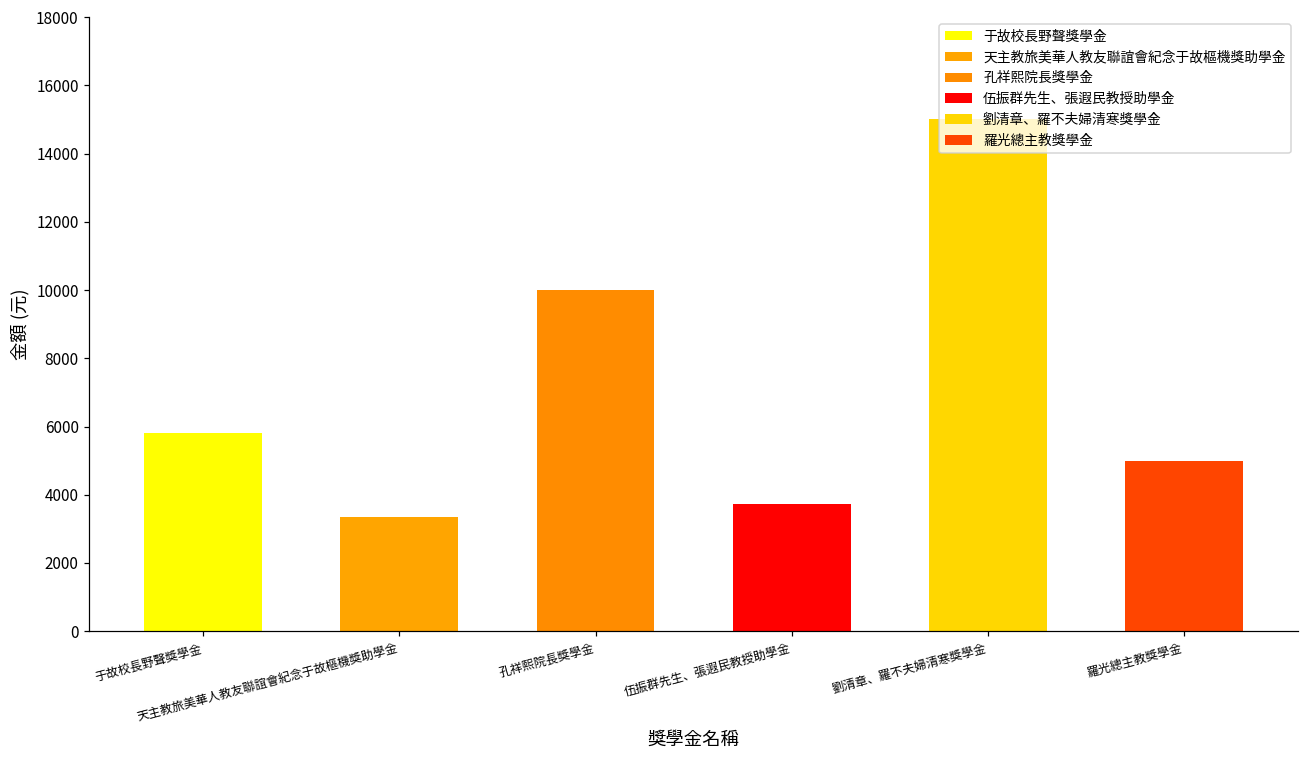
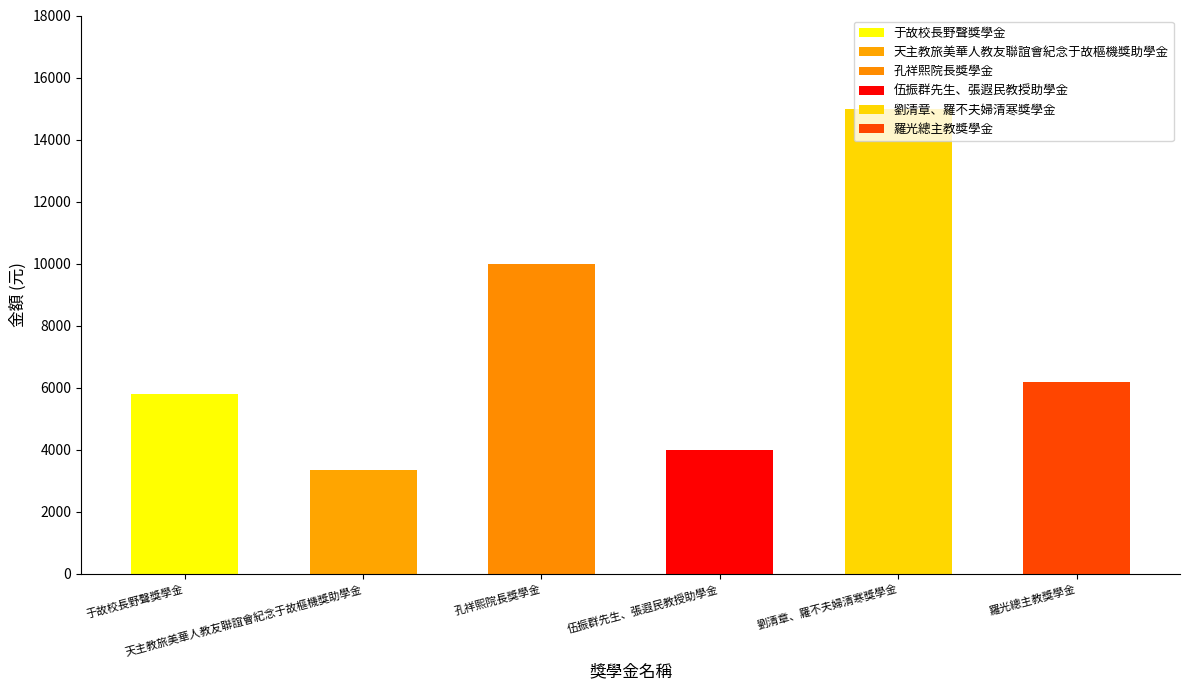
  {
    "于故校長野聲獎學金": 5800,
    "天主教旅美華人教友聯誼會紀念于故樞機獎助學金": 3300,
    "孔祥熙院長獎學金": 10000,
-   "伍振群先生、張遐民教授助學金": 3700,
-   "羅光總主教獎學金": 5000
+   "伍振群先生、張遐民教授助學金": 4000,
+   "羅光總主教獎學金": 6200
  }
